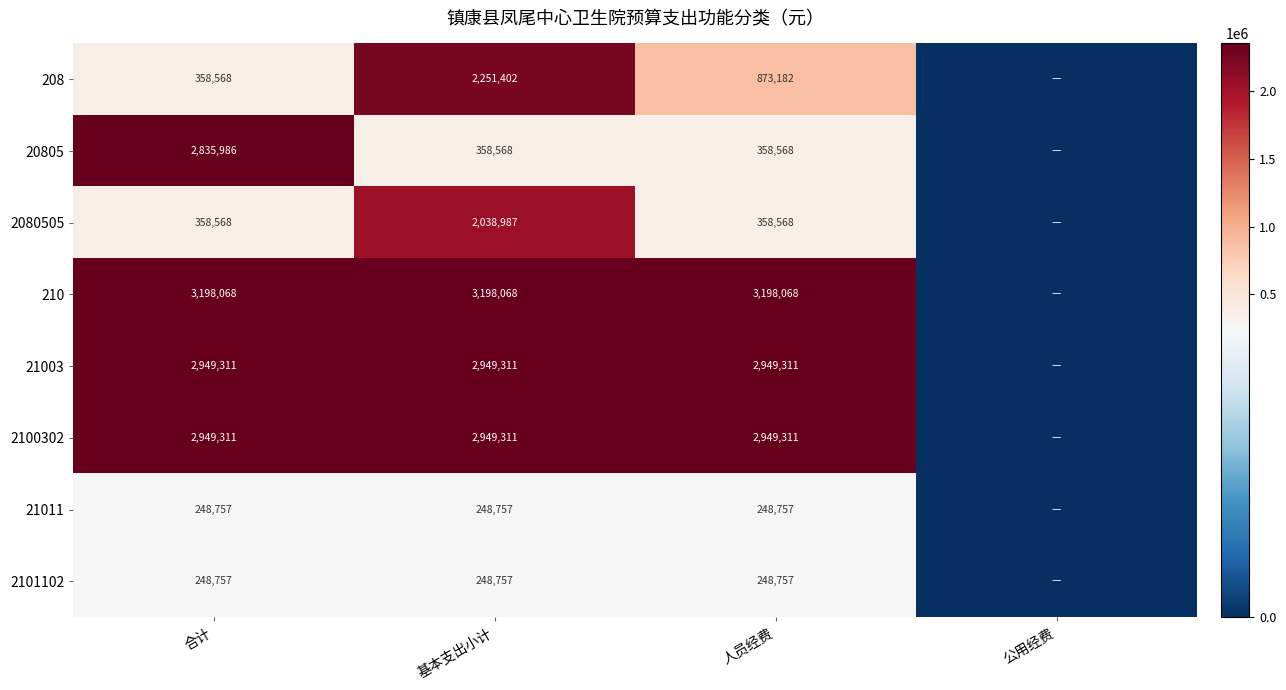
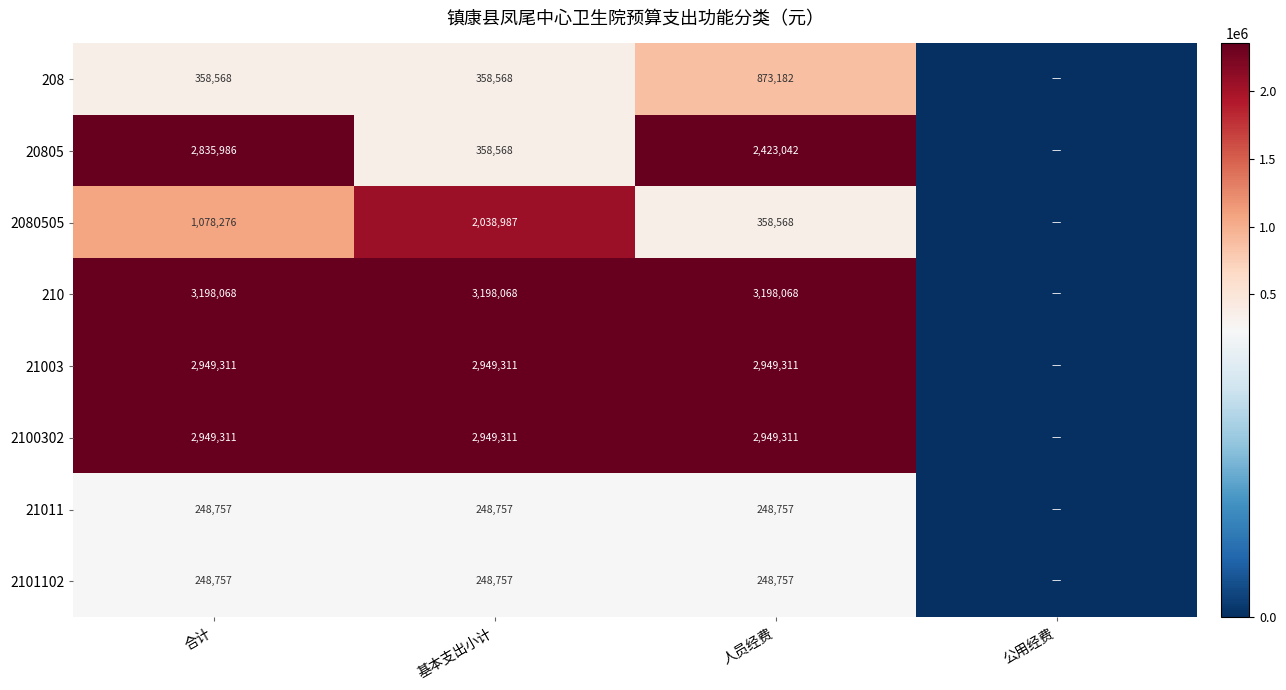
  {
    "208": {
      "合计": "358,568",
-     "基本支出小计": "2,251,402",
+     "基本支出小计": "358,568",
      "人员经费": "873,182"
    },
    "20805": {
      "合计": "2,835,986",
      "基本支出小计": "358,568",
-     "人员经费": "358,568"
+     "人员经费": "2,423,042"
    },
    "2080505": {
-     "合计": "358,568",
+     "合计": "1,078,276",
      "基本支出小计": "2,038,987",
      "人员经费": "358,568"
    },
    "210": {
      "合计": "3,198,068",
      "基本支出小计": "3,198,068",
      "人员经费": "3,198,068"
    },
    "21003": {
      "合计": "2,949,311",
      "基本支出小计": "2,949,311",
      "人员经费": "2,949,311"
    },
    "2100302": {
      "合计": "2,949,311",
      "基本支出小计": "2,949,311",
      "人员经费": "2,949,311"
    },
    "21011": {
      "合计": "248,757",
      "基本支出小计": "248,757",
      "人员经费": "248,757"
    },
    "2101102": {
      "合计": "248,757",
      "基本支出小计": "248,757",
      "人员经费": "248,757"
    }
  }
